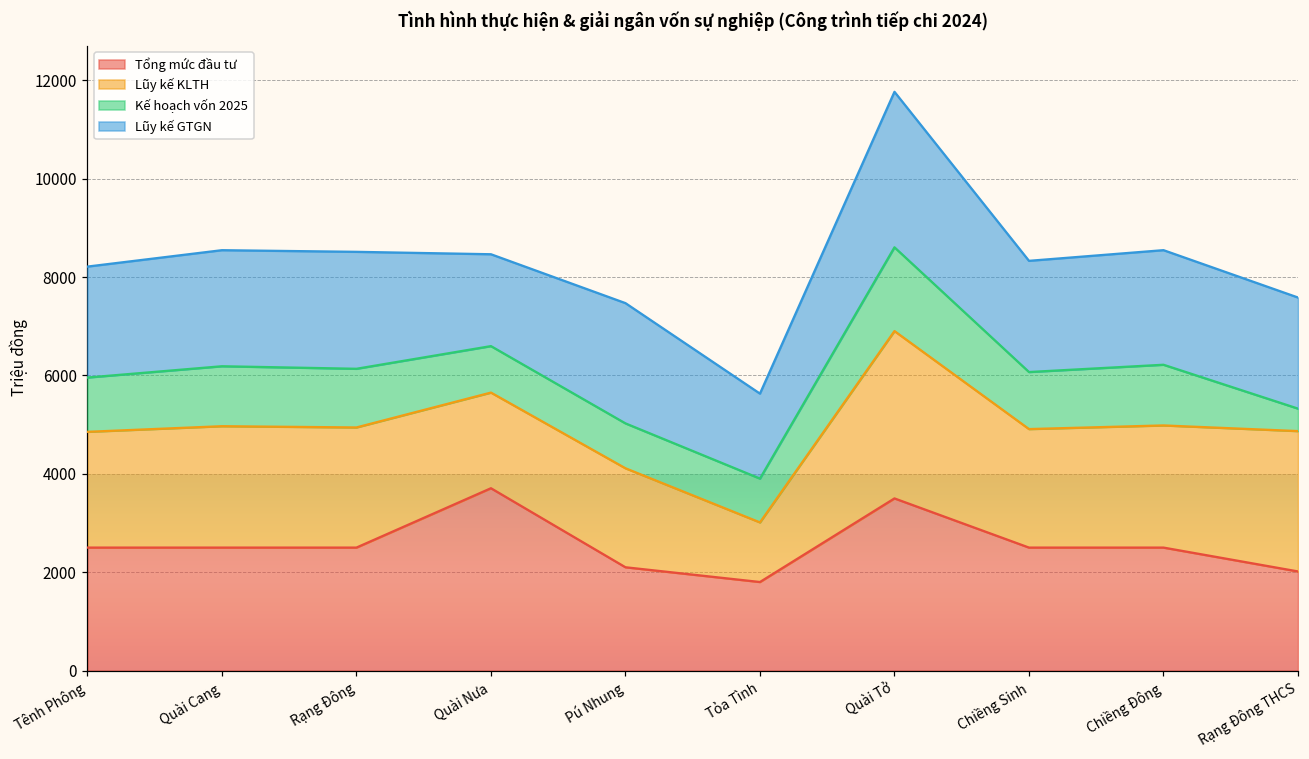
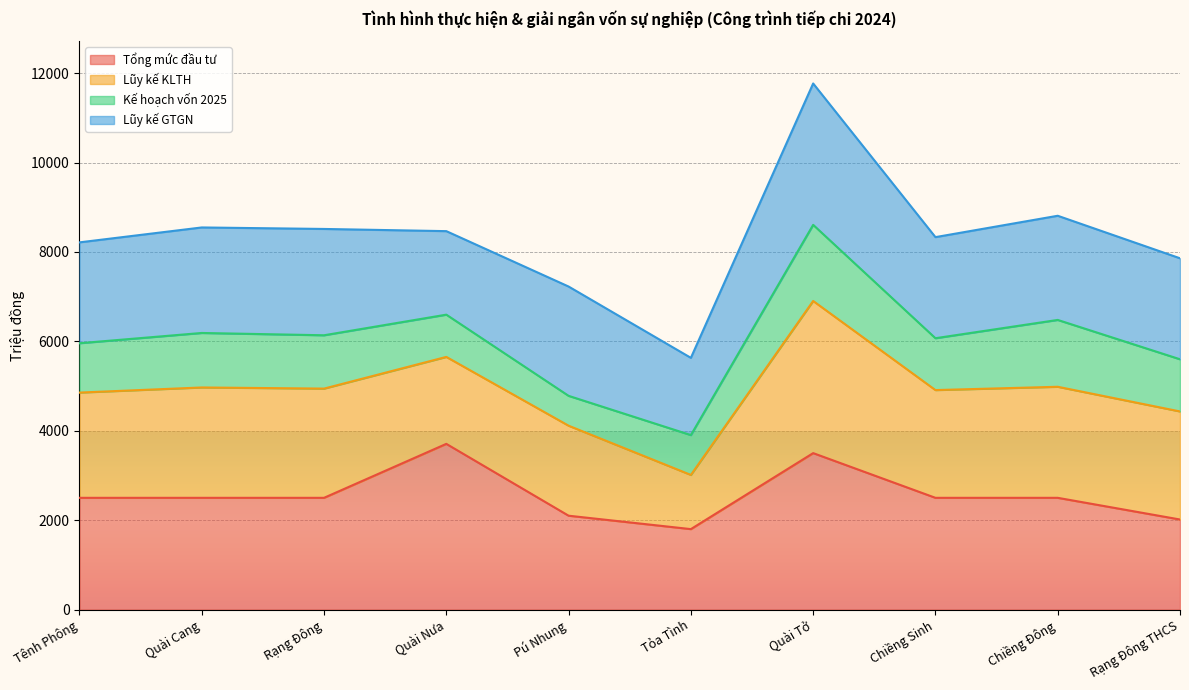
  {
    "Tổng mức đầu tư": {
      "Tênh Phông": 2500,
      "Quài Cang": 2500,
      "Rạng Đông": 2500,
      "Quài Nưa": 3700,
      "Pú Nhung": 2100,
      "Tỏa Tình": 1800,
      "Quài Tở": 3500,
      "Chiềng Sinh": 2500,
      "Chiềng Đông": 2500,
      "Rạng Đông THCS": 2000
    },
    "Lũy kế KLTH": {
      "Tênh Phông": 2400,
      "Quài Cang": 2500,
      "Rạng Đông": 2400,
      "Quài Nưa": 1900,
      "Pú Nhung": 2000,
      "Tỏa Tình": 1200,
      "Quài Tở": 3400,
      "Chiềng Sinh": 2400,
      "Chiềng Đông": 2500,
-     "Rạng Đông THCS": 2900
+     "Rạng Đông THCS": 2400
    },
    "Kế hoạch vốn 2025": {
      "Tênh Phông": 1100,
      "Quài Cang": 1200,
      "Rạng Đông": 1200,
      "Quài Nưa": 900,
-     "Pú Nhung": 900,
+     "Pú Nhung": 700,
      "Tỏa Tình": 900,
      "Quài Tở": 1700,
      "Chiềng Sinh": 1200,
-     "Chiềng Đông": 1200,
-     "Rạng Đông THCS": 500
+     "Chiềng Đông": 1500,
+     "Rạng Đông THCS": 1200
    },
    "Lũy kế GTGN": {
      "Tênh Phông": 2300,
      "Quài Cang": 2400,
      "Rạng Đông": 2400,
      "Quài Nưa": 1900,
      "Pú Nhung": 2400,
      "Tỏa Tình": 1700,
      "Quài Tở": 3200,
      "Chiềng Sinh": 2300,
      "Chiềng Đông": 2300,
      "Rạng Đông THCS": 2300
    }
  }
